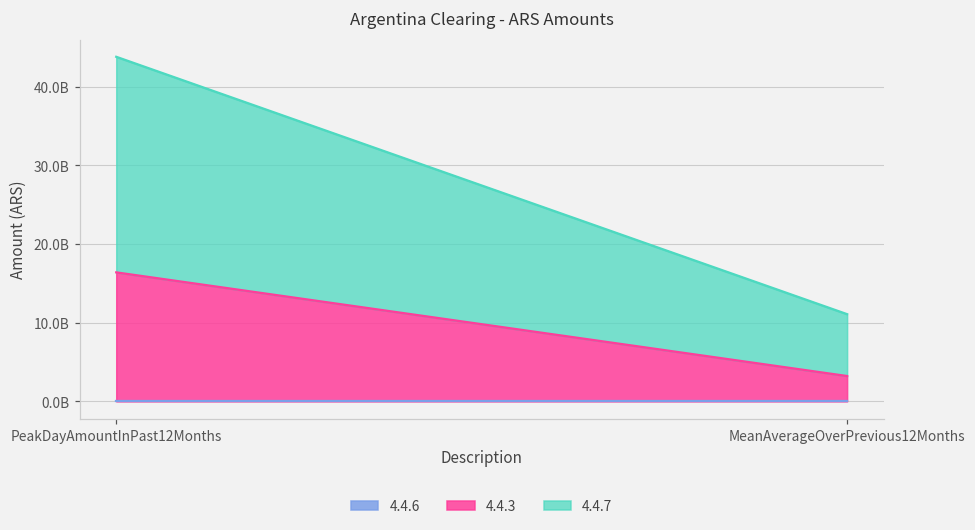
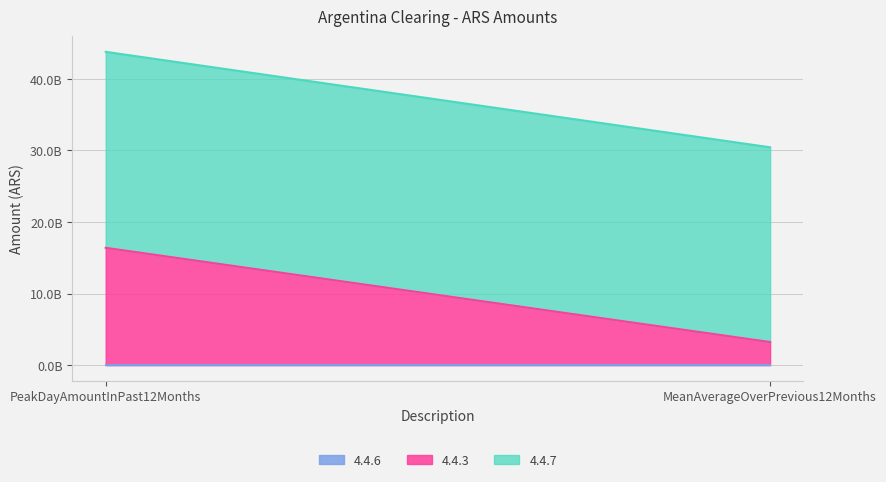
  {
    "4.4.6": {
      "PeakDayAmountInPast12Months": 0,
      "MeanAverageOverPrevious12Months": 0
    },
    "4.4.3": {
      "PeakDayAmountInPast12Months": 16000000000,
      "MeanAverageOverPrevious12Months": 3000000000
    },
    "4.4.7": {
      "PeakDayAmountInPast12Months": 27000000000,
-     "MeanAverageOverPrevious12Months": 8000000000
+     "MeanAverageOverPrevious12Months": 27000000000
    }
  }
